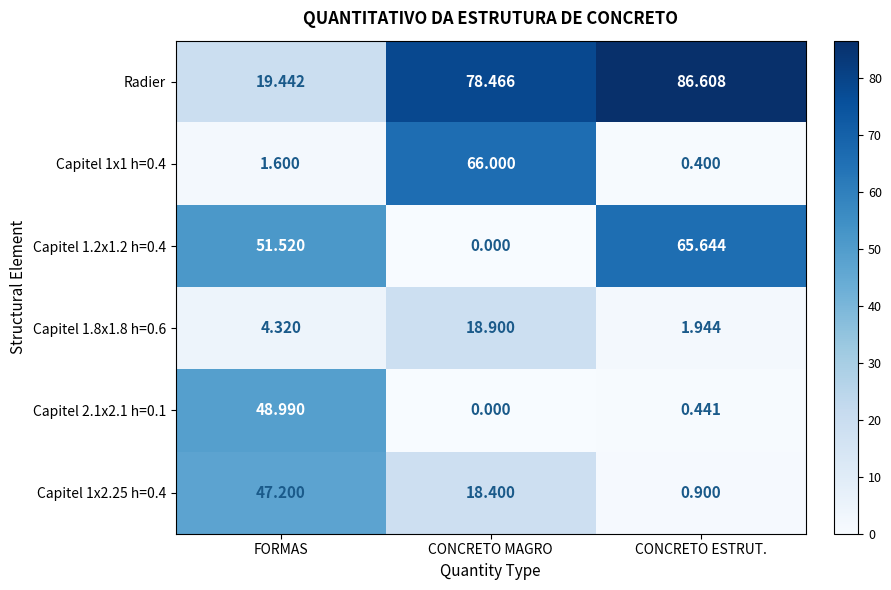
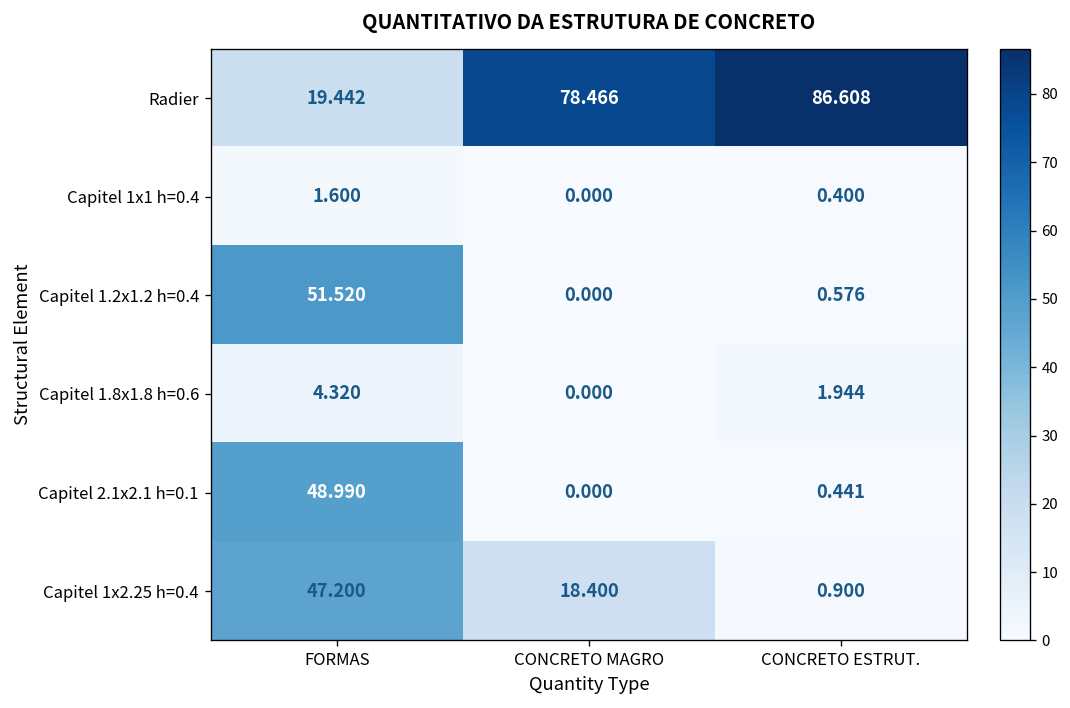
  {
    "Radier": {
      "FORMAS": 19.442,
      "CONCRETO MAGRO": 78.466,
      "CONCRETO ESTRUT.": 86.608
    },
    "Capitel 1x1 h=0.4": {
      "FORMAS": 1.600,
-     "CONCRETO MAGRO": 66.000,
+     "CONCRETO MAGRO": 0.000,
      "CONCRETO ESTRUT.": 0.400
    },
    "Capitel 1.2x1.2 h=0.4": {
      "FORMAS": 51.520,
      "CONCRETO MAGRO": 0.000,
-     "CONCRETO ESTRUT.": 65.644
+     "CONCRETO ESTRUT.": 0.576
    },
    "Capitel 1.8x1.8 h=0.6": {
      "FORMAS": 4.320,
-     "CONCRETO MAGRO": 18.900,
+     "CONCRETO MAGRO": 0.000,
      "CONCRETO ESTRUT.": 1.944
    },
    "Capitel 2.1x2.1 h=0.1": {
      "FORMAS": 48.990,
      "CONCRETO MAGRO": 0.000,
      "CONCRETO ESTRUT.": 0.441
    },
    "Capitel 1x2.25 h=0.4": {
      "FORMAS": 47.200,
      "CONCRETO MAGRO": 18.400,
      "CONCRETO ESTRUT.": 0.900
    }
  }
